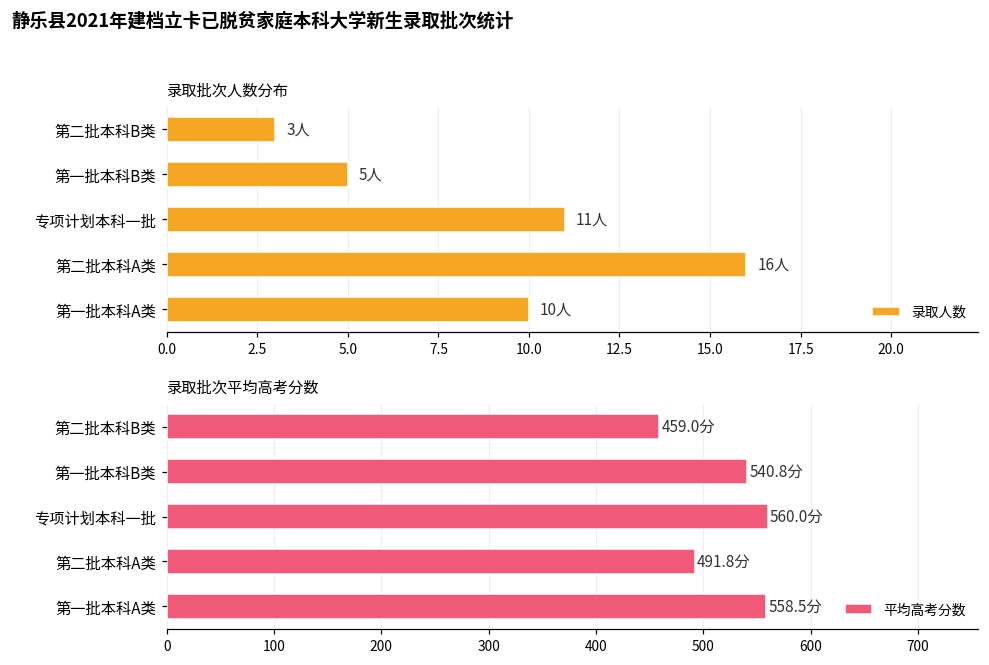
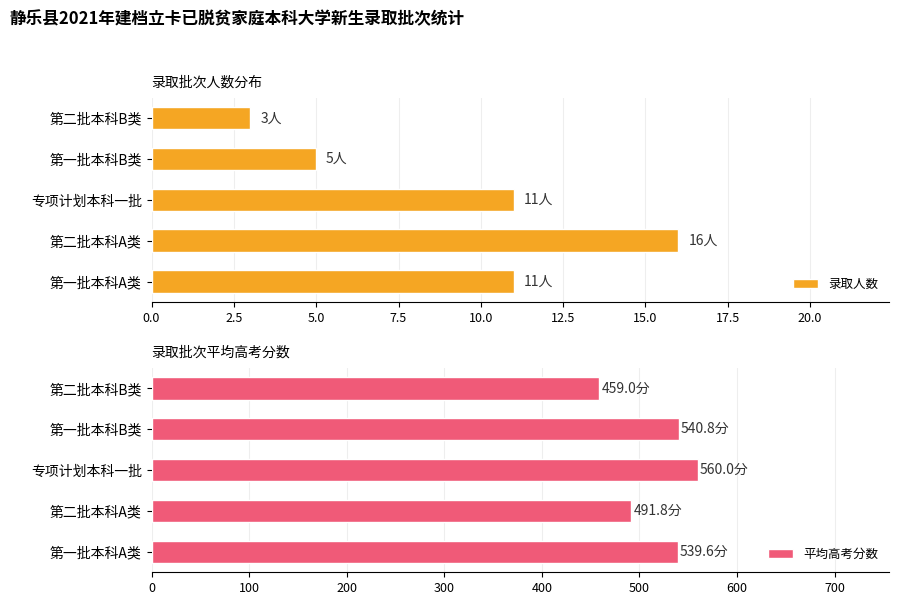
  {
    "录取批次人数分布": {
      "第二批本科B类": "3人",
      "第一批本科B类": "5人",
      "专项计划本科一批": "11人",
      "第二批本科A类": "16人",
-     "第一批本科A类": "10人"
+     "第一批本科A类": "11人"
    },
    "录取批次平均高考分数": {
      "第二批本科B类": "459.0分",
      "第一批本科B类": "540.8分",
      "专项计划本科一批": "560.0分",
      "第二批本科A类": "491.8分",
-     "第一批本科A类": "558.5分"
+     "第一批本科A类": "539.6分"
    }
  }
